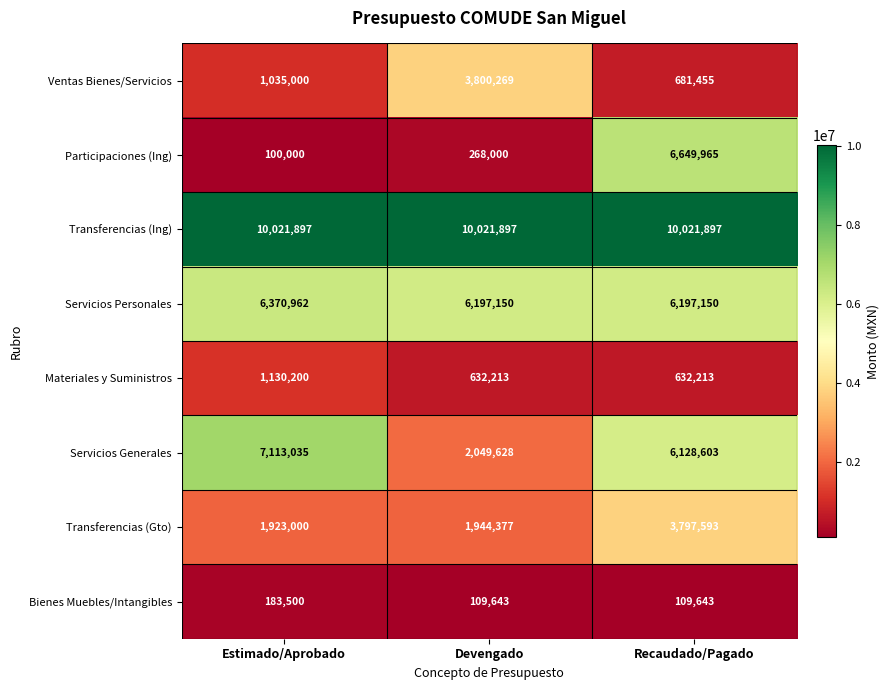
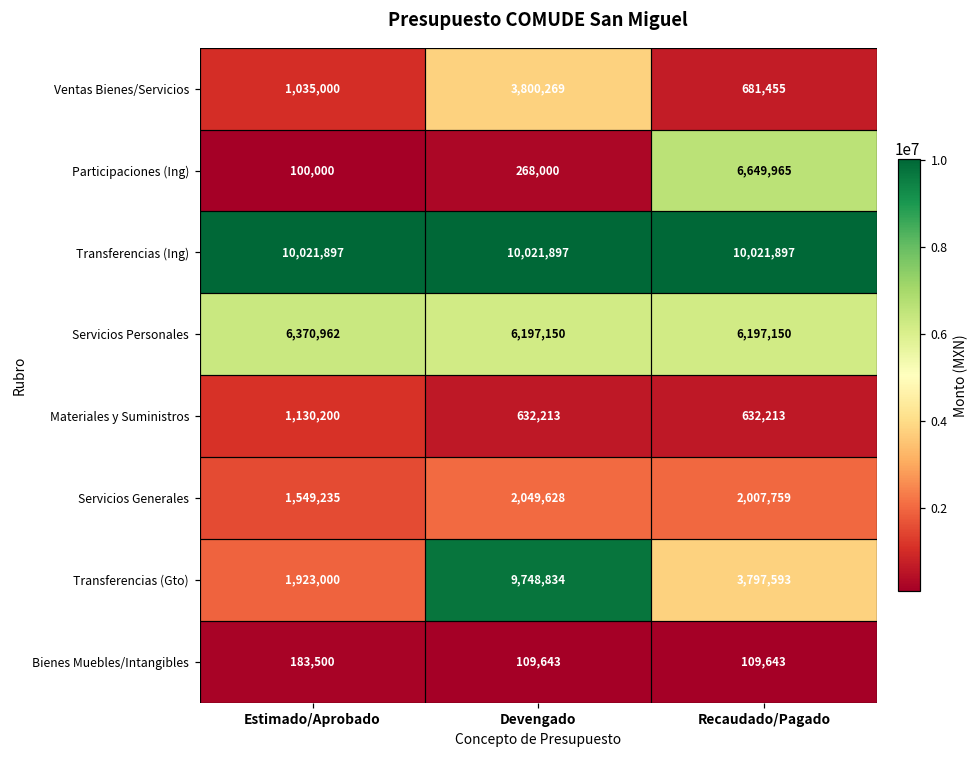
  {
    "Ventas Bienes/Servicios": {
      "Estimado/Aprobado": "1,035,000",
      "Devengado": "3,800,269",
      "Recaudado/Pagado": "681,455"
    },
    "Participaciones (Ing)": {
      "Estimado/Aprobado": "100,000",
      "Devengado": "268,000",
      "Recaudado/Pagado": "6,649,965"
    },
    "Transferencias (Ing)": {
      "Estimado/Aprobado": "10,021,897",
      "Devengado": "10,021,897",
      "Recaudado/Pagado": "10,021,897"
    },
    "Servicios Personales": {
      "Estimado/Aprobado": "6,370,962",
      "Devengado": "6,197,150",
      "Recaudado/Pagado": "6,197,150"
    },
    "Materiales y Suministros": {
      "Estimado/Aprobado": "1,130,200",
      "Devengado": "632,213",
      "Recaudado/Pagado": "632,213"
    },
    "Servicios Generales": {
-     "Estimado/Aprobado": "7,113,035",
+     "Estimado/Aprobado": "1,549,235",
      "Devengado": "2,049,628",
-     "Recaudado/Pagado": "6,128,603"
+     "Recaudado/Pagado": "2,007,759"
    },
    "Transferencias (Gto)": {
      "Estimado/Aprobado": "1,923,000",
-     "Devengado": "1,944,377",
+     "Devengado": "9,748,834",
      "Recaudado/Pagado": "3,797,593"
    },
    "Bienes Muebles/Intangibles": {
      "Estimado/Aprobado": "183,500",
      "Devengado": "109,643",
      "Recaudado/Pagado": "109,643"
    }
  }
